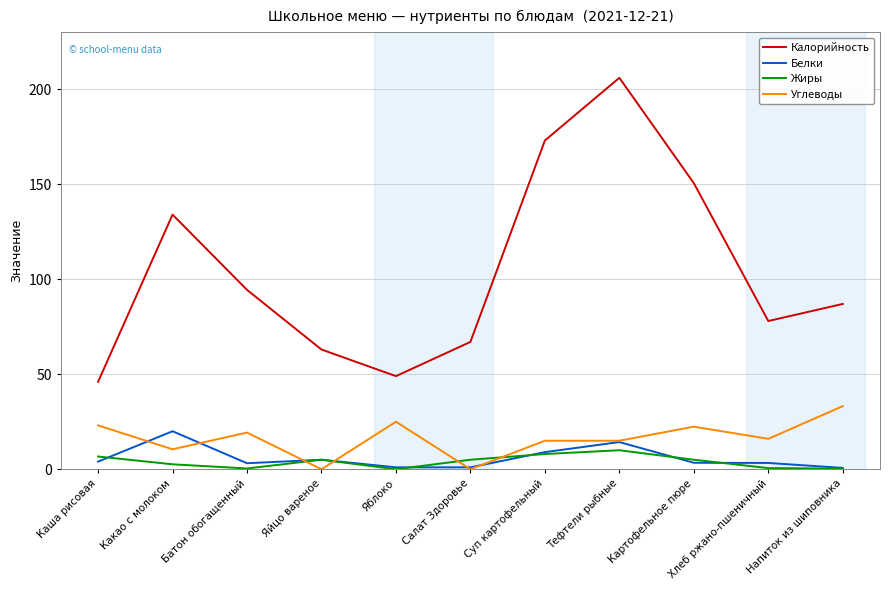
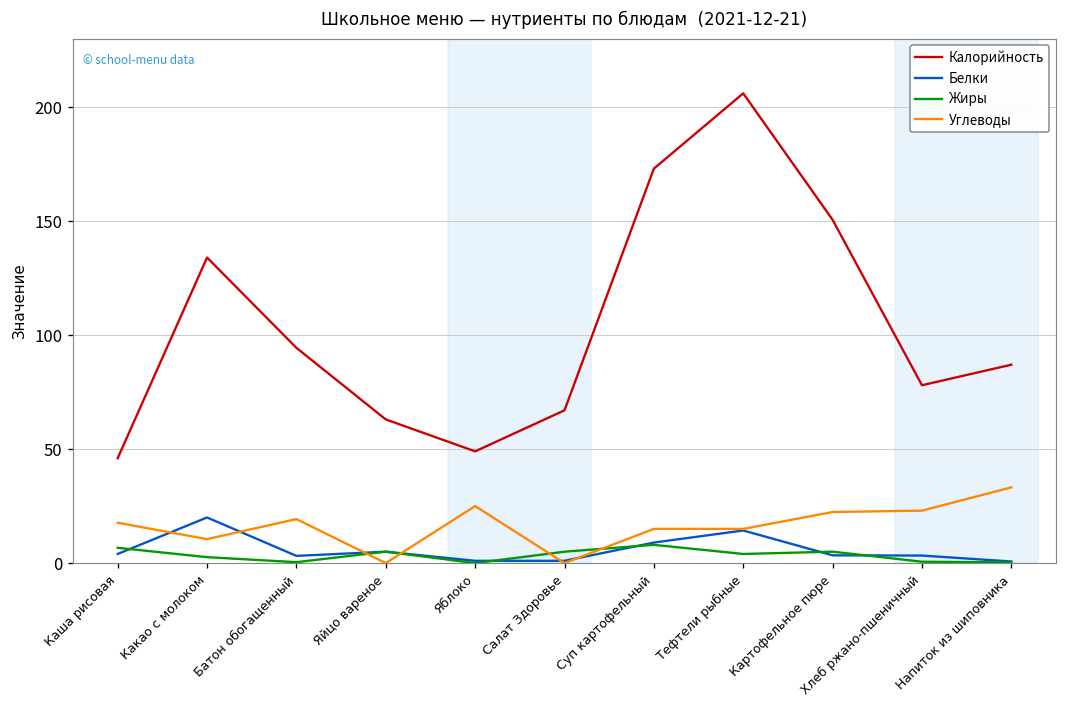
  {
    "Калорийность": {
      "Каша рисовая": 46,
      "Какао с молоком": 134,
      "Батон обогащенный": 94,
      "Яйцо вареное": 63,
      "Яблоко": 49,
      "Салат Здоровье": 67,
      "Суп картофельный": 173,
      "Тефтели рыбные": 206,
      "Картофельное пюре": 151,
      "Хлеб ржано-пшеничный": 78,
      "Напиток из шиповника": 87
    },
    "Белки": {
      "Каша рисовая": 4,
      "Какао с молоком": 20,
      "Батон обогащенный": 3,
      "Картофельное пюре": 3,
      "Хлеб ржано-пшеничный": 3
    },
    "Жиры": {
      "Каша рисовая": 7,
      "Какао с молоком": 3,
      "Батон обогащенный": 0,
      "Салат Здоровье": 5,
-     "Тефтели рыбные": 10,
+     "Тефтели рыбные": 4,
      "Картофельное пюре": 5,
      "Хлеб ржано-пшеничный": 1
    },
    "Углеводы": {
-     "Каша рисовая": 23,
+     "Каша рисовая": 18,
      "Какао с молоком": 11,
      "Батон обогащенный": 19,
      "Яйцо вареное": 0,
      "Яблоко": 25,
      "Суп картофельный": 15,
      "Картофельное пюре": 22,
-     "Хлеб ржано-пшеничный": 16,
+     "Хлеб ржано-пшеничный": 23,
      "Напиток из шиповника": 33
    }
  }
